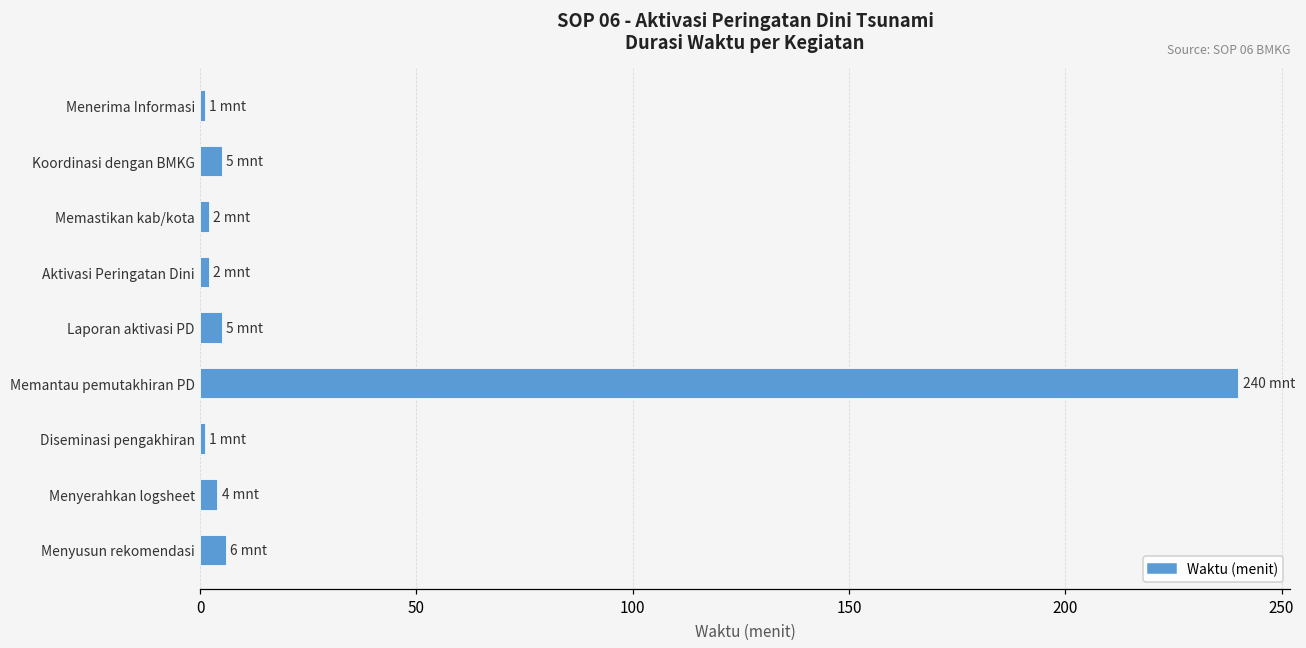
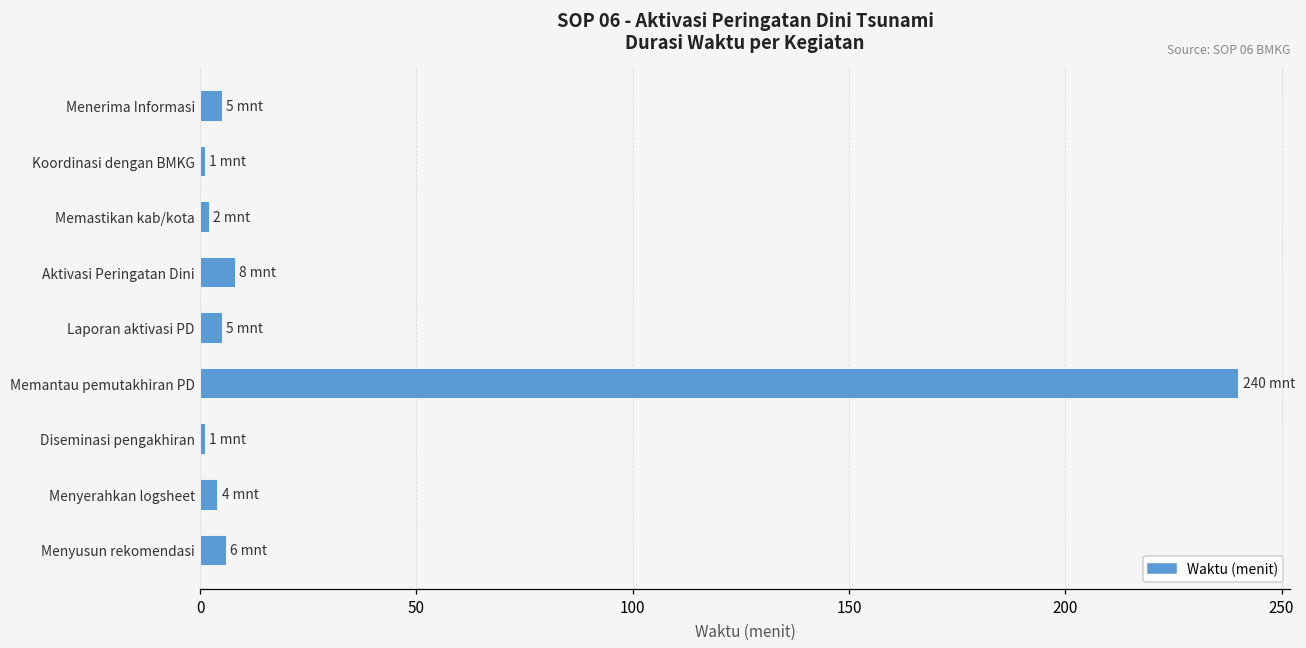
  {
-   "Menerima Informasi": 1,
-   "Koordinasi dengan BMKG": 5,
+   "Menerima Informasi": 5,
+   "Koordinasi dengan BMKG": 1,
    "Memastikan kab/kota": 2,
-   "Aktivasi Peringatan Dini": 2,
+   "Aktivasi Peringatan Dini": 8,
    "Laporan aktivasi PD": 5,
    "Memantau pemutakhiran PD": 240,
    "Diseminasi pengakhiran": 1,
    "Menyerahkan logsheet": 4,
    "Menyusun rekomendasi": 6
  }
